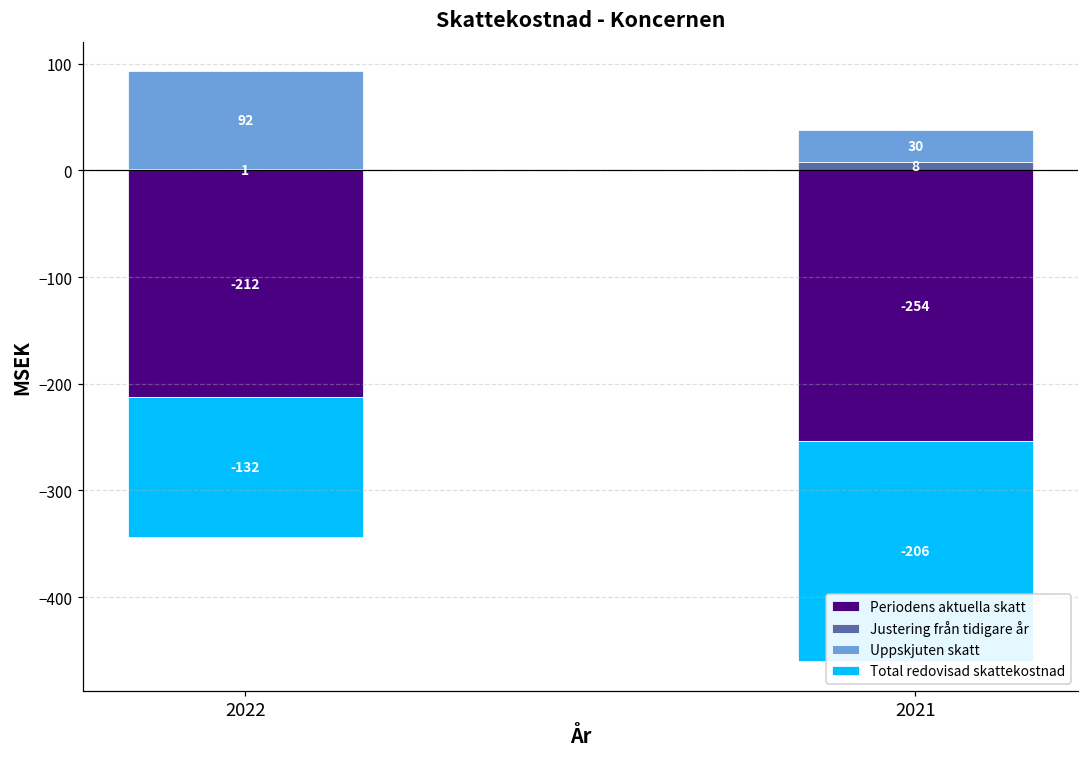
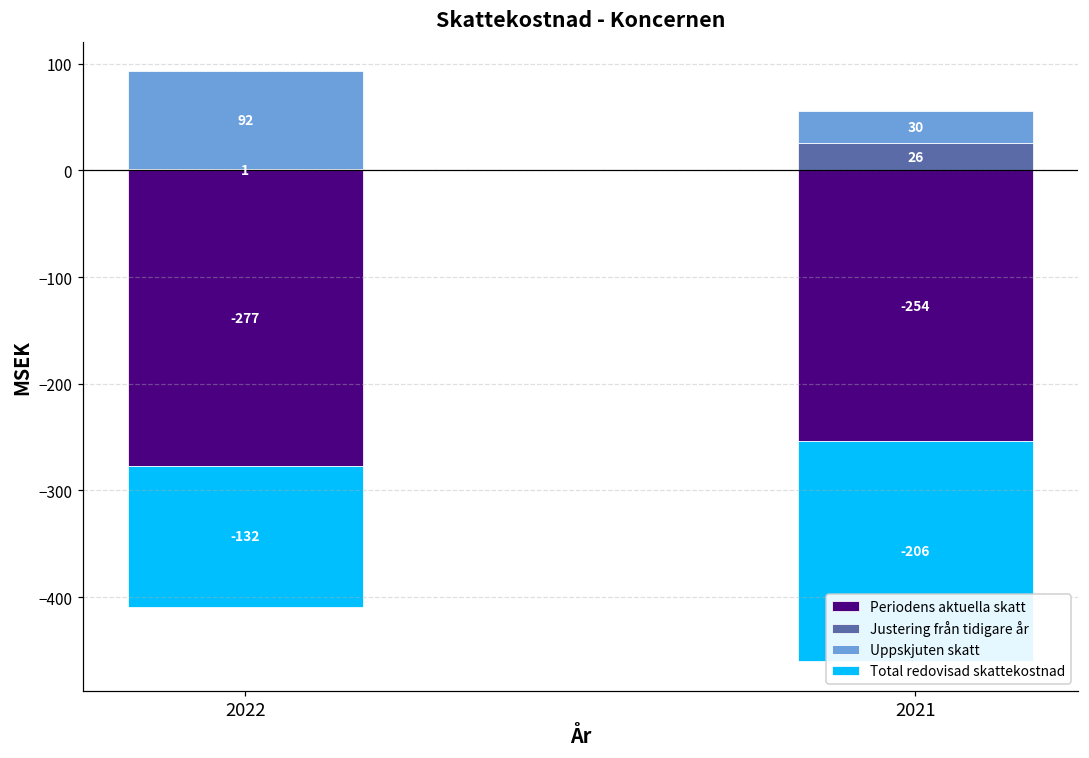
  {
    "Periodens aktuella skatt": {
-     "2022": -212,
+     "2022": -277,
      "2021": -254
    },
    "Justering från tidigare år": {
      "2022": 1,
-     "2021": 8
+     "2021": 26
    },
    "Uppskjuten skatt": {
      "2022": 92,
      "2021": 30
    },
    "Total redovisad skattekostnad": {
      "2022": -132
    }
  }
